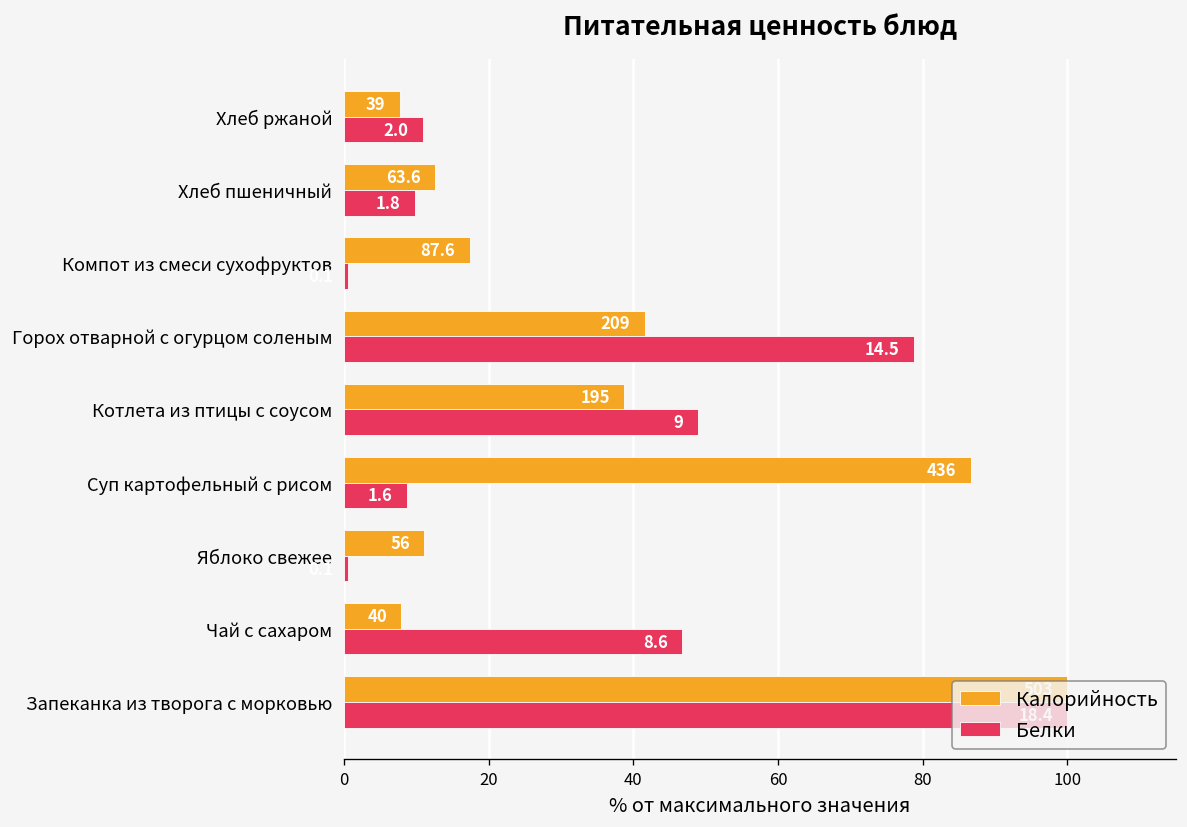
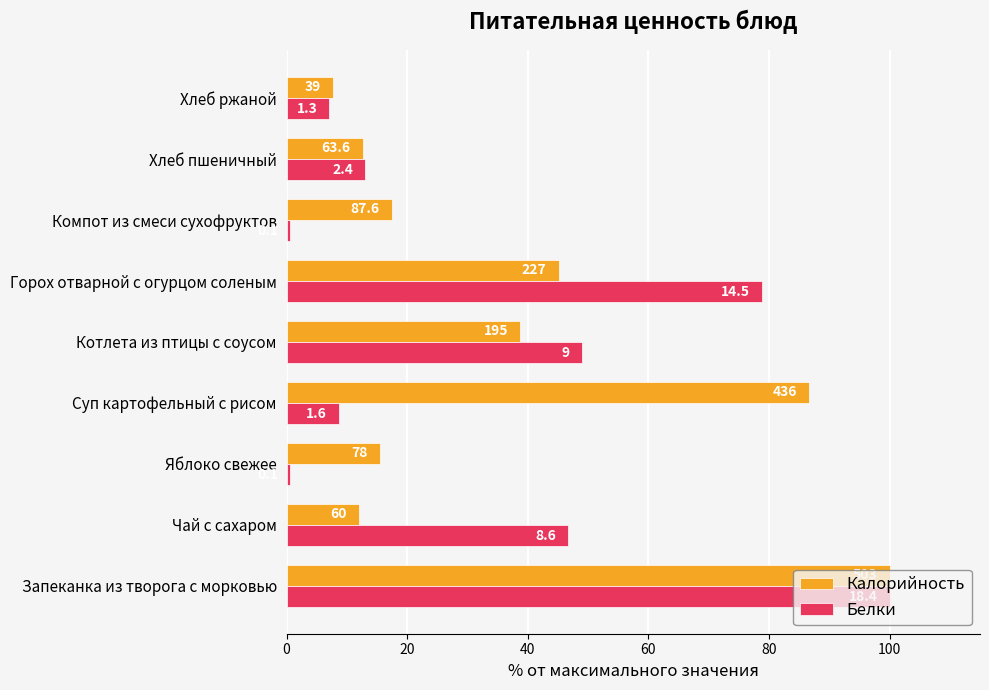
  {
    "Калорийность": {
-     "Горох отварной с огурцом соленым": 209,
-     "Яблоко свежее": 56,
-     "Чай с сахаром": 40
+     "Горох отварной с огурцом соленым": 227,
+     "Яблоко свежее": 78,
+     "Чай с сахаром": 60
    },
    "Белки": {
-     "Хлеб ржаной": 2.0,
-     "Хлеб пшеничный": 1.8
+     "Хлеб ржаной": 1.3,
+     "Хлеб пшеничный": 2.4
    }
  }
